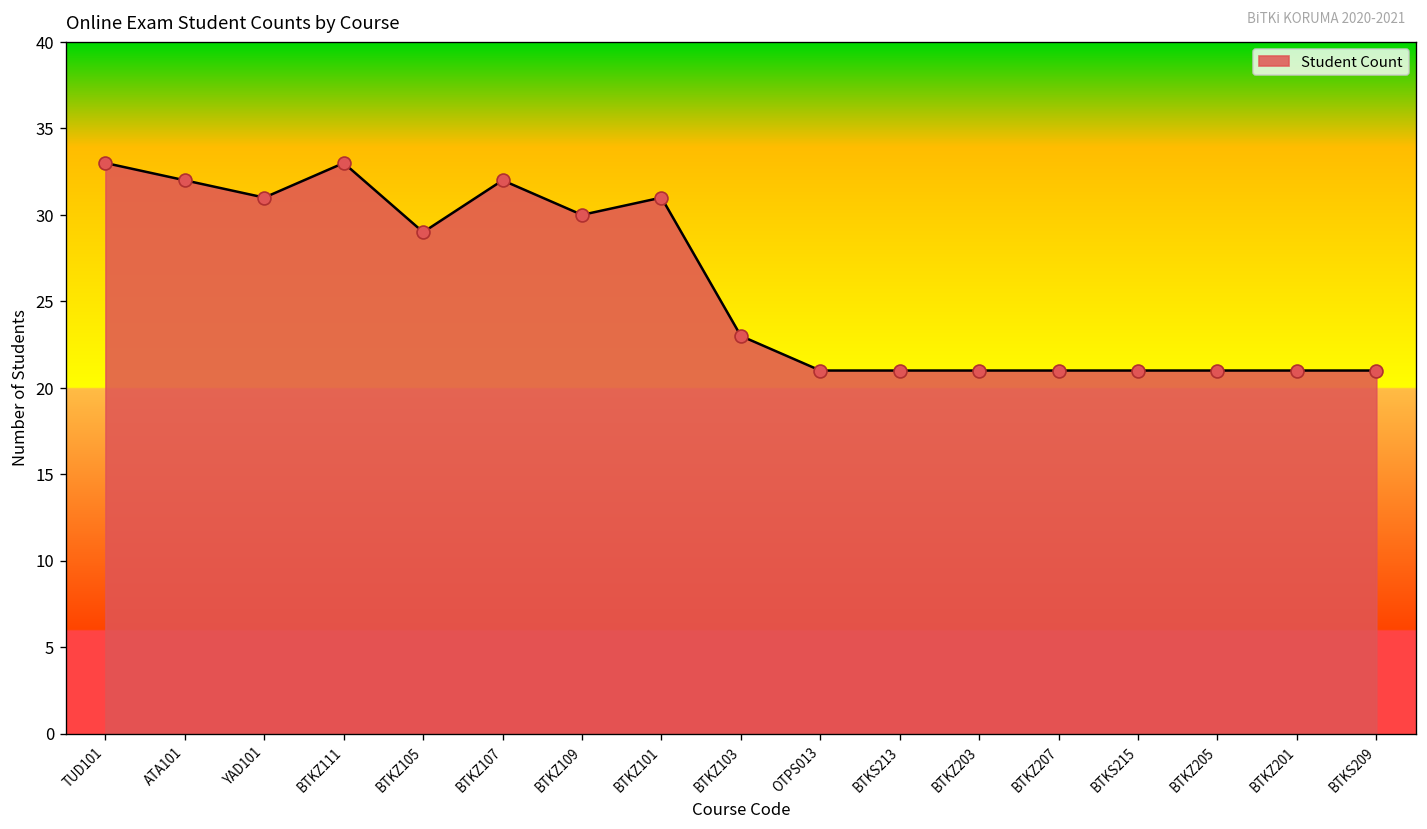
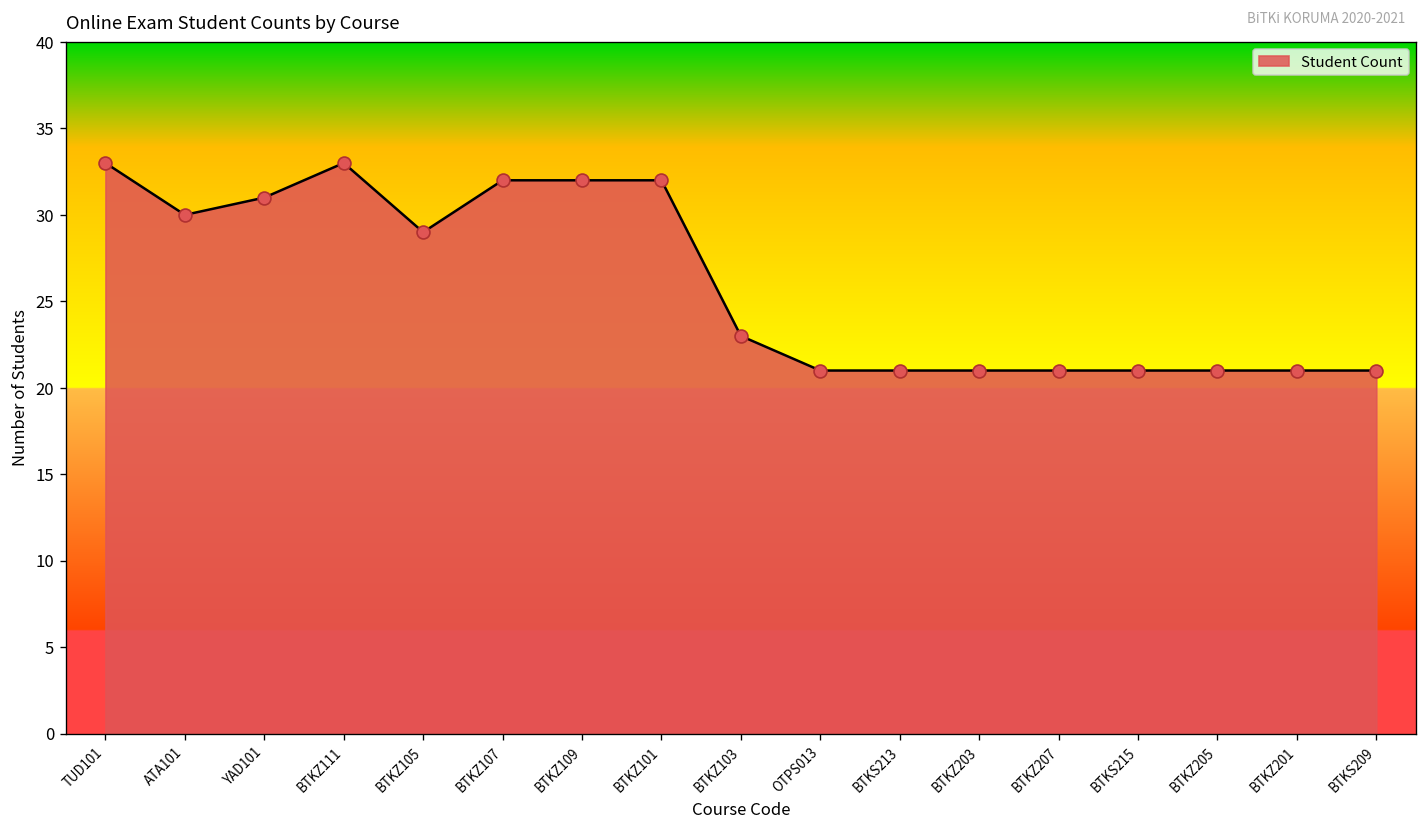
  {
    "TUD101": 33,
-   "ATA101": 32,
+   "ATA101": 30,
    "YAD101": 31,
    "BTKZ111": 33,
    "BTKZ105": 29,
    "BTKZ107": 32,
-   "BTKZ109": 30,
-   "BTKZ101": 31,
+   "BTKZ109": 32,
+   "BTKZ101": 32,
    "BTKZ103": 23,
    "OTPS013": 21,
    "BTKS213": 21,
    "BTKZ203": 21,
    "BTKZ207": 21,
    "BTKS215": 21,
    "BTKZ205": 21,
    "BTKZ201": 21,
    "BTKS209": 21
  }
